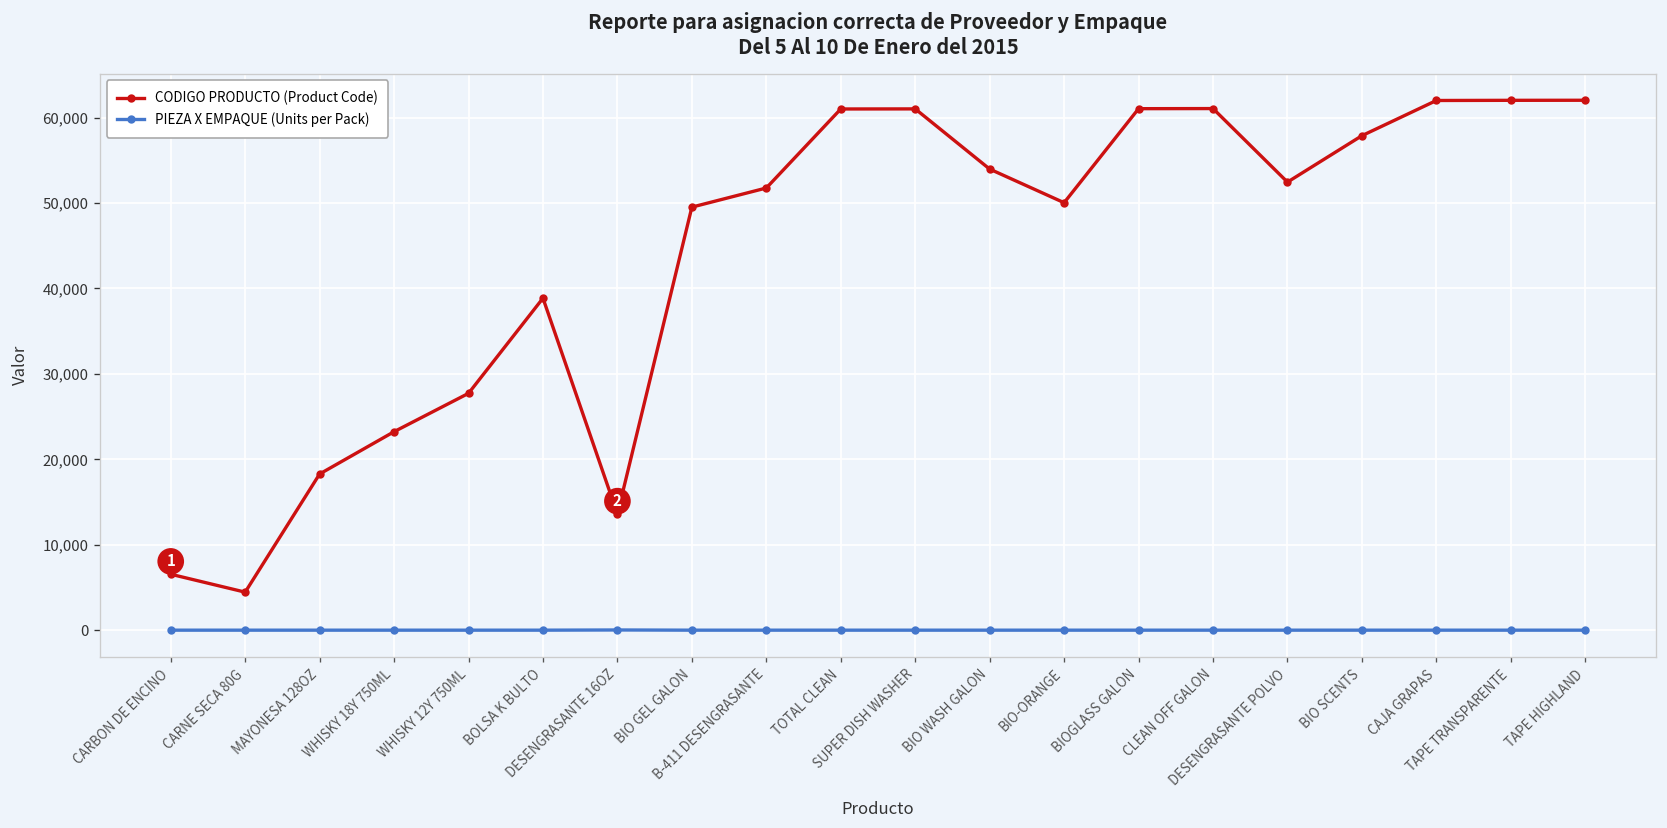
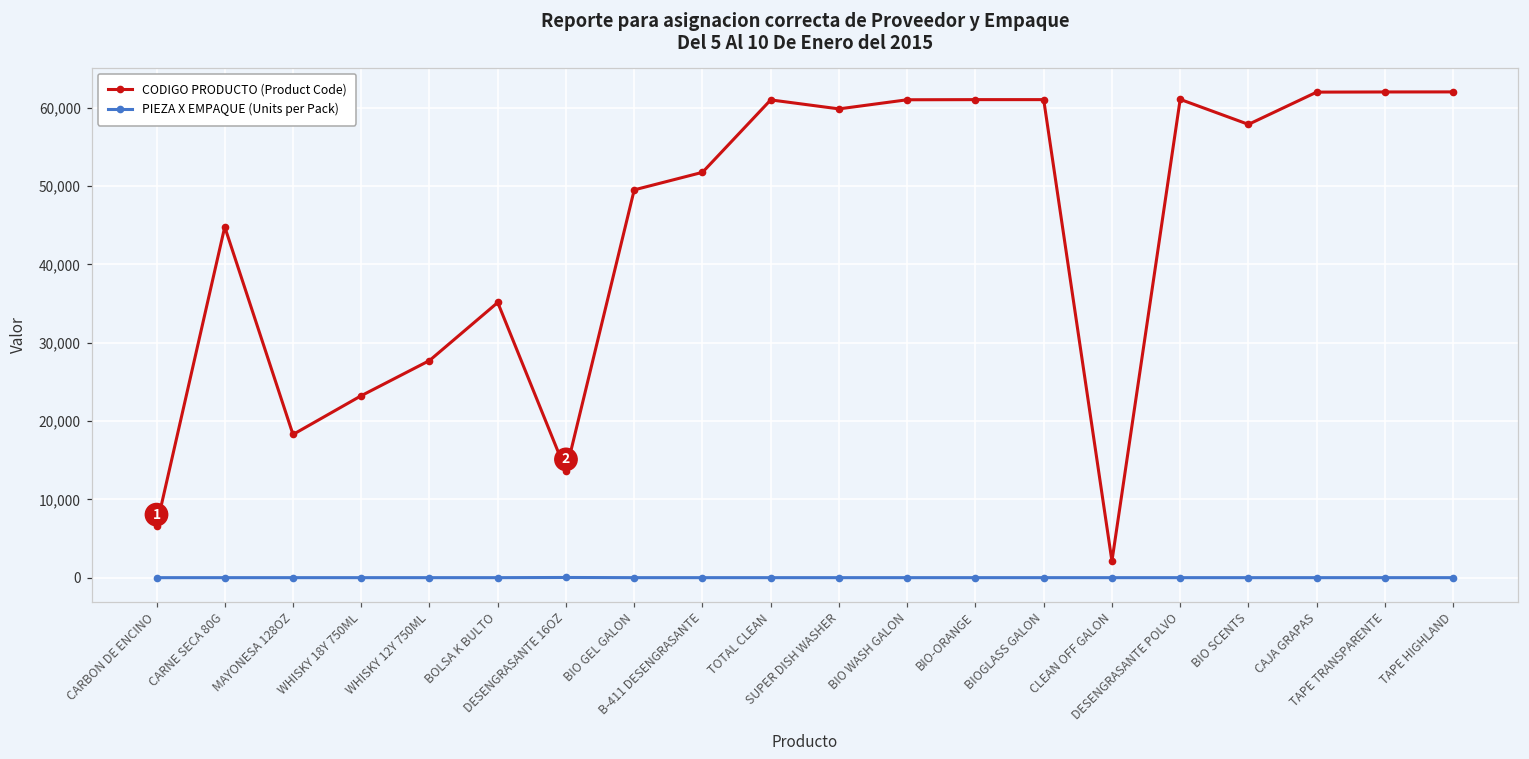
  {
    "CODIGO PRODUCTO (Product Code)": {
-     "CARNE SECA 80G": "4,000",
+     "CARNE SECA 80G": "45,000",
      "MAYONESA 128OZ": "18,000",
      "WHISKY 18Y 750ML": "23,000",
      "WHISKY 12Y 750ML": "28,000",
-     "BOLSA K BULTO": "39,000",
+     "BOLSA K BULTO": "35,000",
      "BIO GEL GALON": "50,000",
      "B-411 DESENGRASANTE": "52,000",
      "TOTAL CLEAN": "61,000",
-     "SUPER DISH WASHER": "61,000",
-     "BIO WASH GALON": "54,000",
-     "BIO-ORANGE": "50,000",
+     "SUPER DISH WASHER": "60,000",
+     "BIO WASH GALON": "61,000",
+     "BIO-ORANGE": "61,000",
      "BIOGLASS GALON": "61,000",
-     "CLEAN OFF GALON": "61,000",
-     "DESENGRASANTE POLVO": "52,000",
+     "CLEAN OFF GALON": "2,000",
+     "DESENGRASANTE POLVO": "61,000",
      "BIO SCENTS": "58,000",
      "CAJA GRAPAS": "62,000",
      "TAPE TRANSPARENTE": "62,000",
      "TAPE HIGHLAND": "62,000"
    },
    "PIEZA X EMPAQUE (Units per Pack)": {
      "CARBON DE ENCINO": "0",
      "CARNE SECA 80G": "0",
      "MAYONESA 128OZ": "0",
      "WHISKY 18Y 750ML": "0",
      "WHISKY 12Y 750ML": "0",
      "BOLSA K BULTO": "0",
      "DESENGRASANTE 16OZ": "0",
      "BIO GEL GALON": "0",
      "B-411 DESENGRASANTE": "0",
      "TOTAL CLEAN": "0",
      "SUPER DISH WASHER": "0",
      "BIO WASH GALON": "0",
      "BIO-ORANGE": "0",
      "BIOGLASS GALON": "0",
      "CLEAN OFF GALON": "0",
      "DESENGRASANTE POLVO": "0",
      "BIO SCENTS": "0",
      "CAJA GRAPAS": "0",
      "TAPE TRANSPARENTE": "0",
      "TAPE HIGHLAND": "0"
    }
  }
